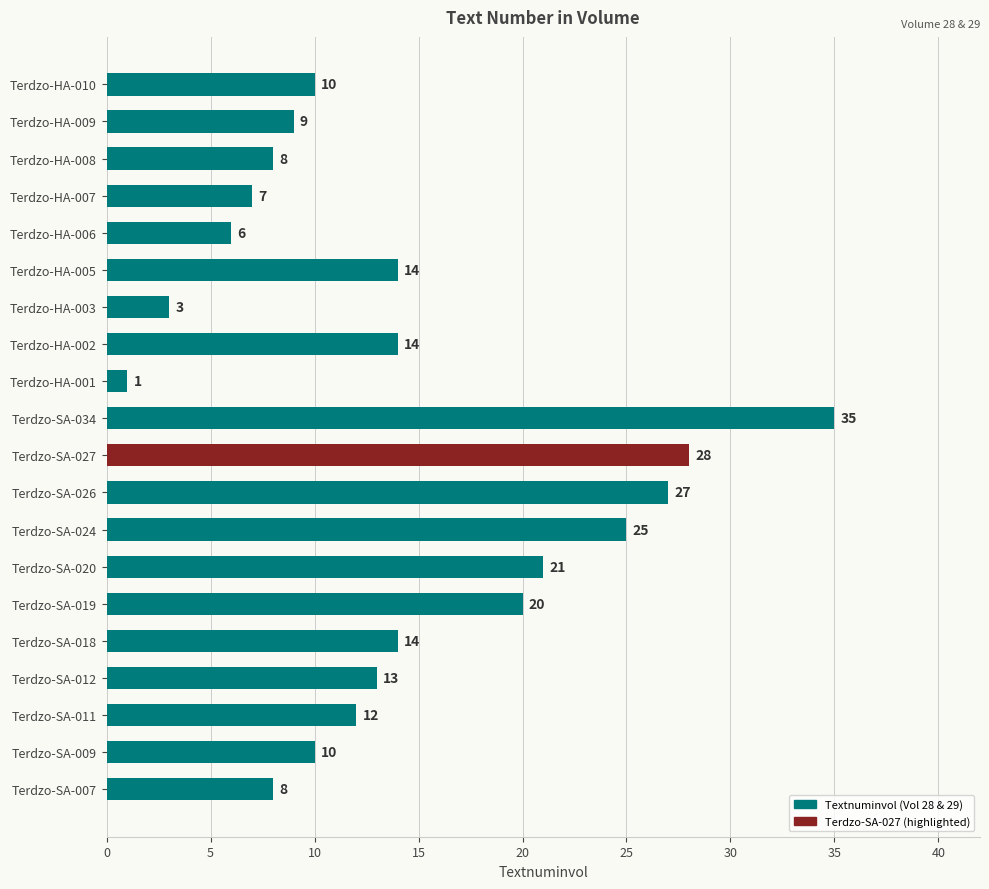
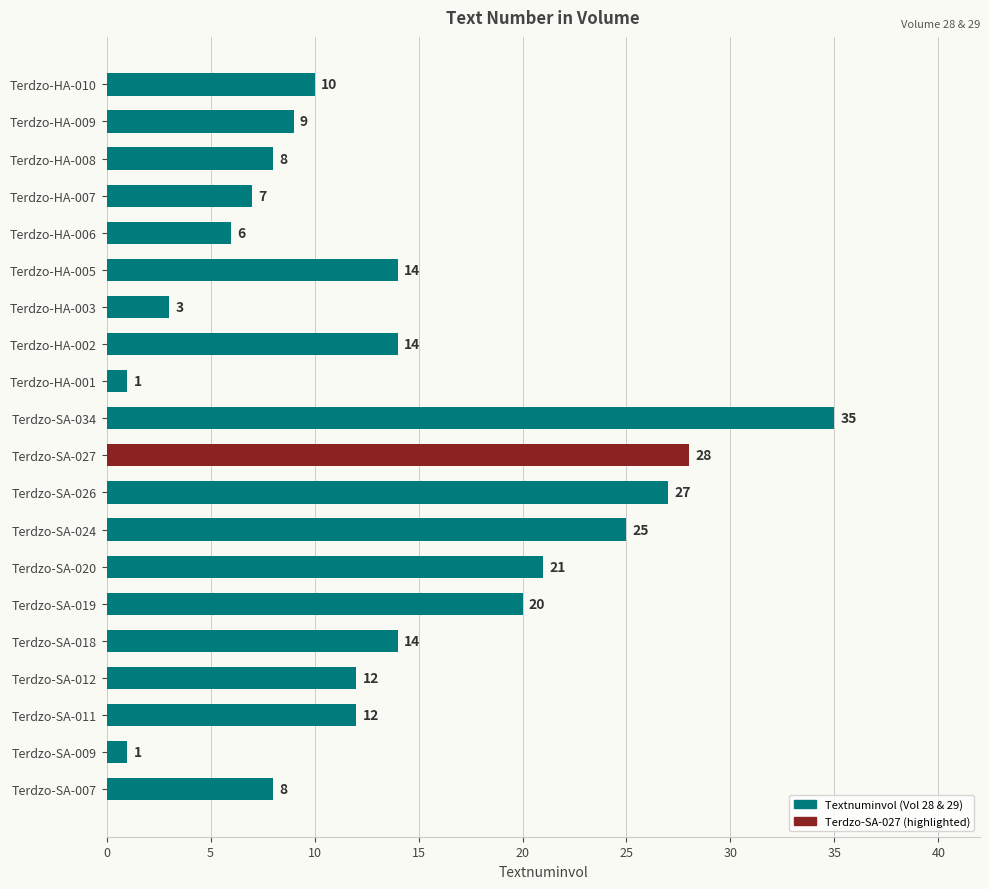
  {
    "Terdzo-HA-010": 10,
    "Terdzo-HA-009": 9,
    "Terdzo-HA-008": 8,
    "Terdzo-HA-007": 7,
    "Terdzo-HA-006": 6,
    "Terdzo-HA-005": 14,
    "Terdzo-HA-003": 3,
    "Terdzo-HA-002": 14,
    "Terdzo-HA-001": 1,
    "Terdzo-SA-034": 35,
    "Terdzo-SA-027": 28,
    "Terdzo-SA-026": 27,
    "Terdzo-SA-024": 25,
    "Terdzo-SA-020": 21,
    "Terdzo-SA-019": 20,
    "Terdzo-SA-018": 14,
-   "Terdzo-SA-012": 13,
+   "Terdzo-SA-012": 12,
    "Terdzo-SA-011": 12,
-   "Terdzo-SA-009": 10,
+   "Terdzo-SA-009": 1,
    "Terdzo-SA-007": 8
  }
